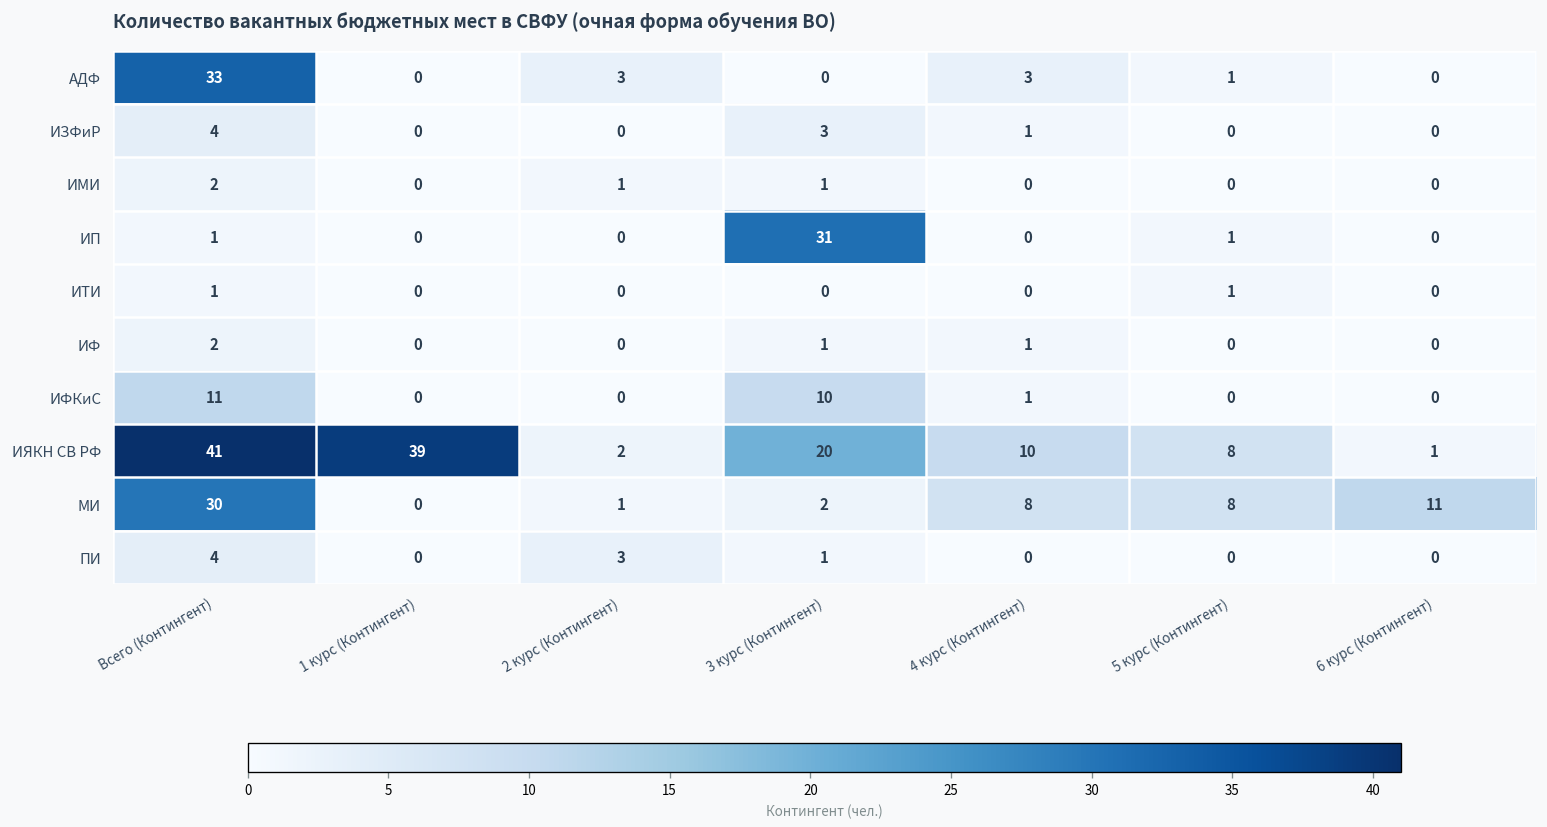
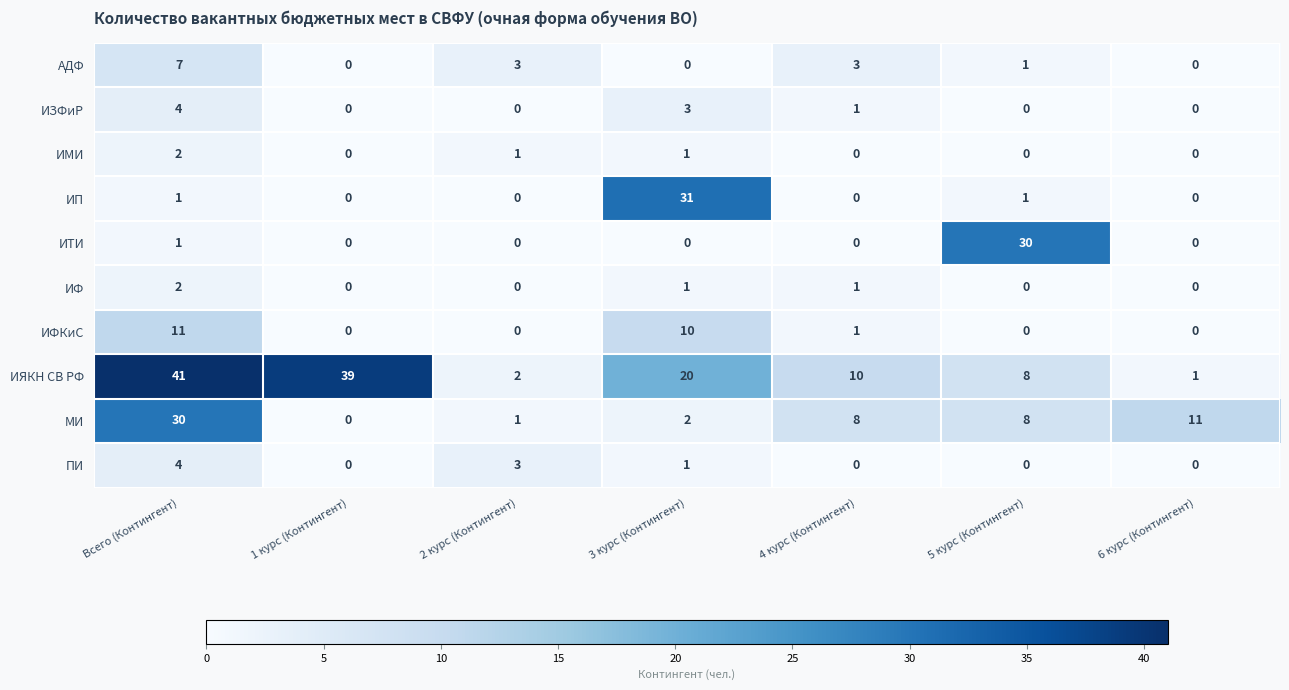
  {
    "АДФ": {
-     "Всего (Контингент)": 33,
+     "Всего (Контингент)": 7,
      "1 курс (Контингент)": 0,
      "2 курс (Контингент)": 3,
      "3 курс (Контингент)": 0,
      "4 курс (Контингент)": 3,
      "5 курс (Контингент)": 1,
      "6 курс (Контингент)": 0
    },
    "ИЗФиР": {
      "Всего (Контингент)": 4,
      "1 курс (Контингент)": 0,
      "2 курс (Контингент)": 0,
      "3 курс (Контингент)": 3,
      "4 курс (Контингент)": 1,
      "5 курс (Контингент)": 0,
      "6 курс (Контингент)": 0
    },
    "ИМИ": {
      "Всего (Контингент)": 2,
      "1 курс (Контингент)": 0,
      "2 курс (Контингент)": 1,
      "3 курс (Контингент)": 1,
      "4 курс (Контингент)": 0,
      "5 курс (Контингент)": 0,
      "6 курс (Контингент)": 0
    },
    "ИП": {
      "Всего (Контингент)": 1,
      "1 курс (Контингент)": 0,
      "2 курс (Контингент)": 0,
      "3 курс (Контингент)": 31,
      "4 курс (Контингент)": 0,
      "5 курс (Контингент)": 1,
      "6 курс (Контингент)": 0
    },
    "ИТИ": {
      "Всего (Контингент)": 1,
      "1 курс (Контингент)": 0,
      "2 курс (Контингент)": 0,
      "3 курс (Контингент)": 0,
      "4 курс (Контингент)": 0,
-     "5 курс (Контингент)": 1,
+     "5 курс (Контингент)": 30,
      "6 курс (Контингент)": 0
    },
    "ИФ": {
      "Всего (Контингент)": 2,
      "1 курс (Контингент)": 0,
      "2 курс (Контингент)": 0,
      "3 курс (Контингент)": 1,
      "4 курс (Контингент)": 1,
      "5 курс (Контингент)": 0,
      "6 курс (Контингент)": 0
    },
    "ИФКиС": {
      "Всего (Контингент)": 11,
      "1 курс (Контингент)": 0,
      "2 курс (Контингент)": 0,
      "3 курс (Контингент)": 10,
      "4 курс (Контингент)": 1,
      "5 курс (Контингент)": 0,
      "6 курс (Контингент)": 0
    },
    "ИЯКН СВ РФ": {
      "Всего (Контингент)": 41,
      "1 курс (Контингент)": 39,
      "2 курс (Контингент)": 2,
      "3 курс (Контингент)": 20,
      "4 курс (Контингент)": 10,
      "5 курс (Контингент)": 8,
      "6 курс (Контингент)": 1
    },
    "МИ": {
      "Всего (Контингент)": 30,
      "1 курс (Контингент)": 0,
      "2 курс (Контингент)": 1,
      "3 курс (Контингент)": 2,
      "4 курс (Контингент)": 8,
      "5 курс (Контингент)": 8,
      "6 курс (Контингент)": 11
    },
    "ПИ": {
      "Всего (Контингент)": 4,
      "1 курс (Контингент)": 0,
      "2 курс (Контингент)": 3,
      "3 курс (Контингент)": 1,
      "4 курс (Контингент)": 0,
      "5 курс (Контингент)": 0,
      "6 курс (Контингент)": 0
    }
  }
